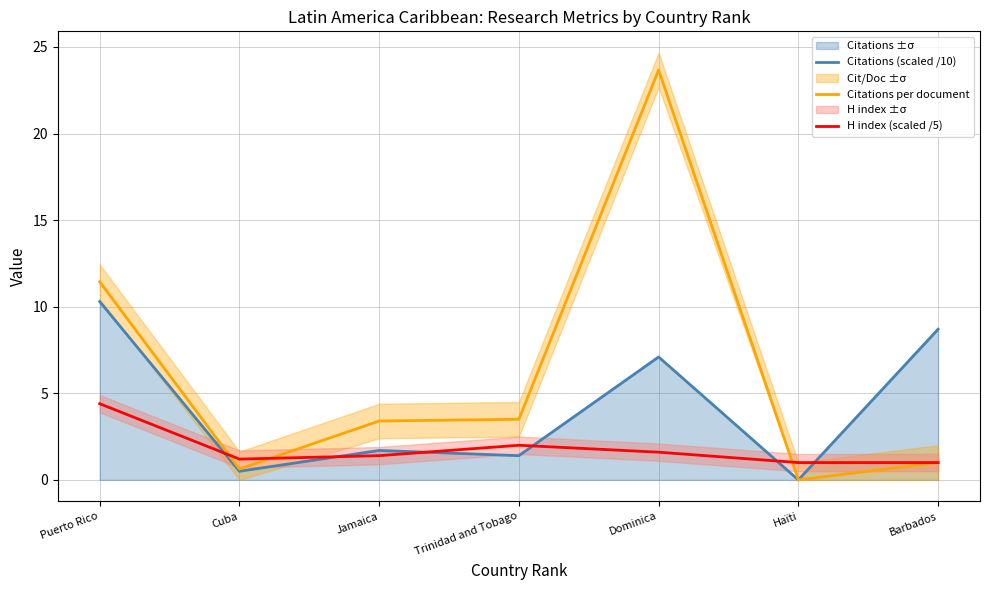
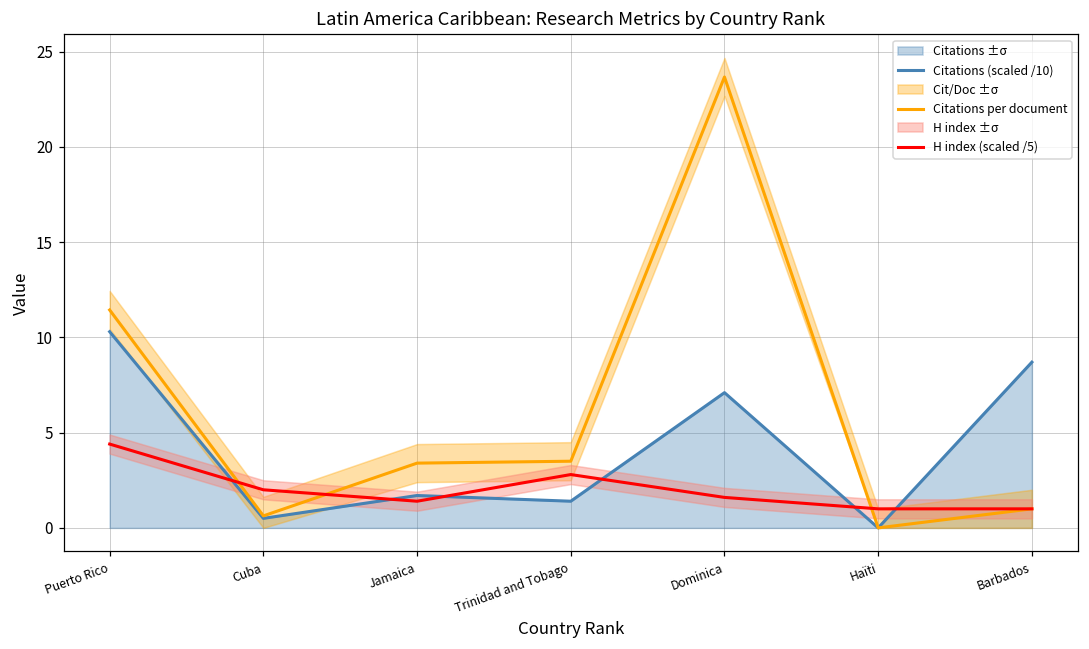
  {
    "Citations ±σ": {
      "Puerto Rico": 10.3,
      "Jamaica": 1.7,
      "Trinidad and Tobago": 1.4,
      "Dominica": 7.1,
      "Barbados": 8.7
    },
    "H index (scaled /5)": {
      "Puerto Rico": 4.4,
-     "Cuba": 1.2,
+     "Cuba": 2.0,
      "Jamaica": 1.4,
-     "Trinidad and Tobago": 2.0,
+     "Trinidad and Tobago": 2.8,
      "Dominica": 1.6
    }
  }
